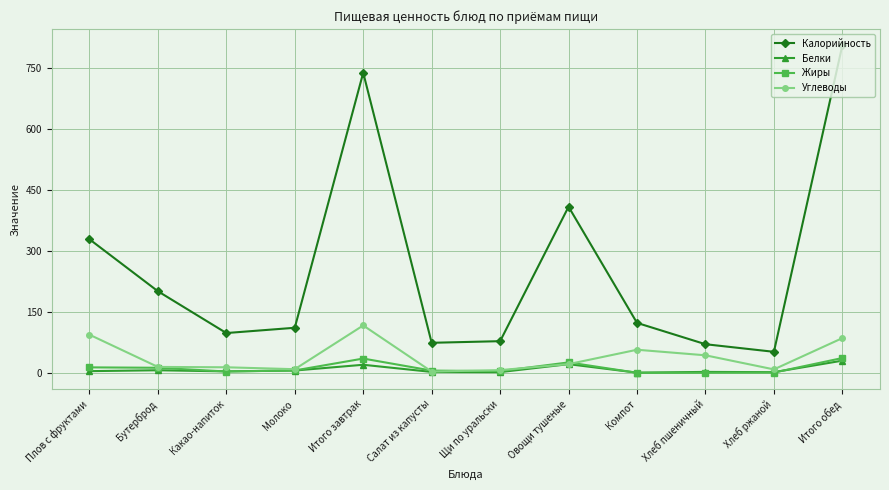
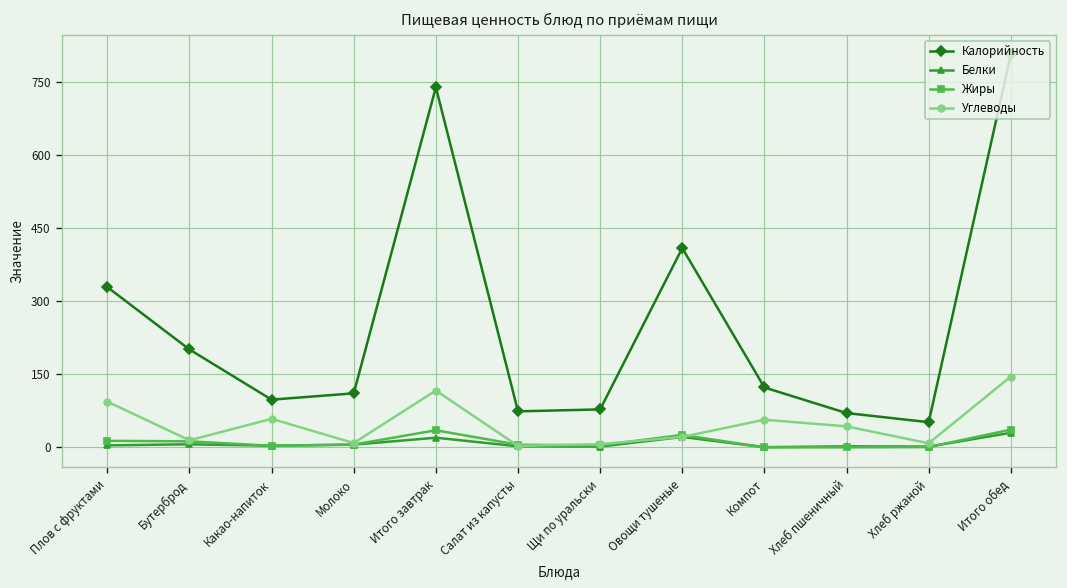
  {
    "Углеводы": {
      "Плов с фруктами": 90,
-     "Какао-напиток": 10,
+     "Какао-напиток": 60,
      "Итого завтрак": 120,
      "Компот": 60,
      "Хлеб пшеничный": 40,
      "Хлеб ржаной": 10,
-     "Итого обед": 90
+     "Итого обед": 150
    }
  }
